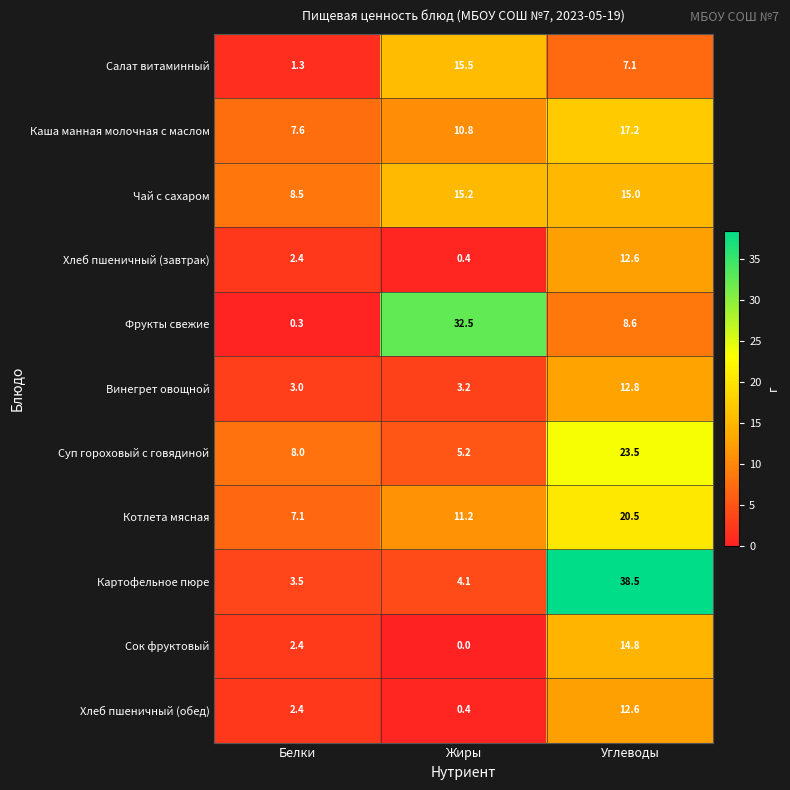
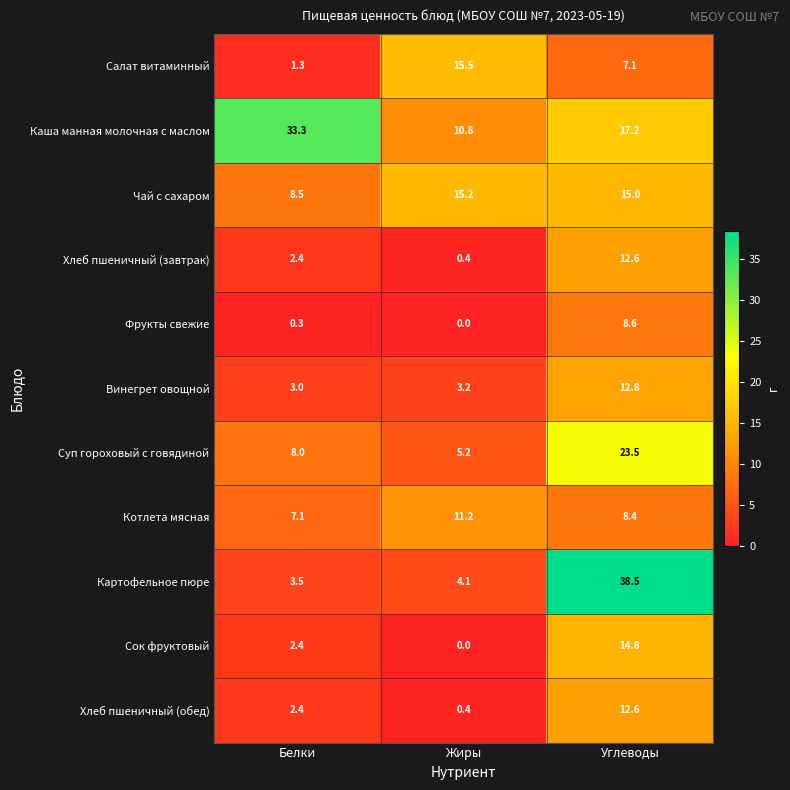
  {
    "Салат витаминный": {
      "Белки": 1.3,
      "Жиры": 15.5,
      "Углеводы": 7.1
    },
    "Каша манная молочная с маслом": {
-     "Белки": 7.6,
+     "Белки": 33.3,
      "Жиры": 10.8,
      "Углеводы": 17.2
    },
    "Чай с сахаром": {
      "Белки": 8.5,
      "Жиры": 15.2,
      "Углеводы": 15.0
    },
    "Хлеб пшеничный (завтрак)": {
      "Белки": 2.4,
      "Жиры": 0.4,
      "Углеводы": 12.6
    },
    "Фрукты свежие": {
      "Белки": 0.3,
-     "Жиры": 32.5,
+     "Жиры": 0.0,
      "Углеводы": 8.6
    },
    "Винегрет овощной": {
      "Белки": 3.0,
      "Жиры": 3.2,
      "Углеводы": 12.8
    },
    "Суп гороховый с говядиной": {
      "Белки": 8.0,
      "Жиры": 5.2,
      "Углеводы": 23.5
    },
    "Котлета мясная": {
      "Белки": 7.1,
      "Жиры": 11.2,
-     "Углеводы": 20.5
+     "Углеводы": 8.4
    },
    "Картофельное пюре": {
      "Белки": 3.5,
      "Жиры": 4.1,
      "Углеводы": 38.5
    },
    "Сок фруктовый": {
      "Белки": 2.4,
      "Жиры": 0.0,
      "Углеводы": 14.8
    },
    "Хлеб пшеничный (обед)": {
      "Белки": 2.4,
      "Жиры": 0.4,
      "Углеводы": 12.6
    }
  }
